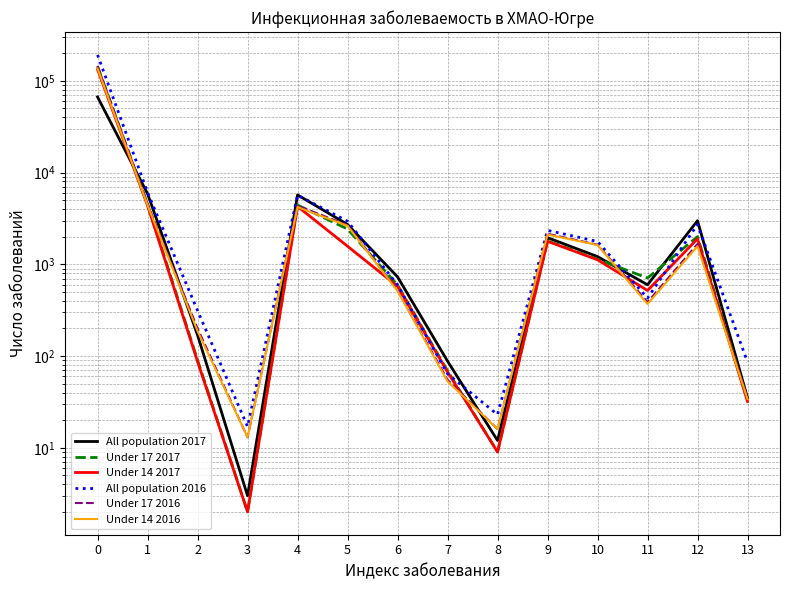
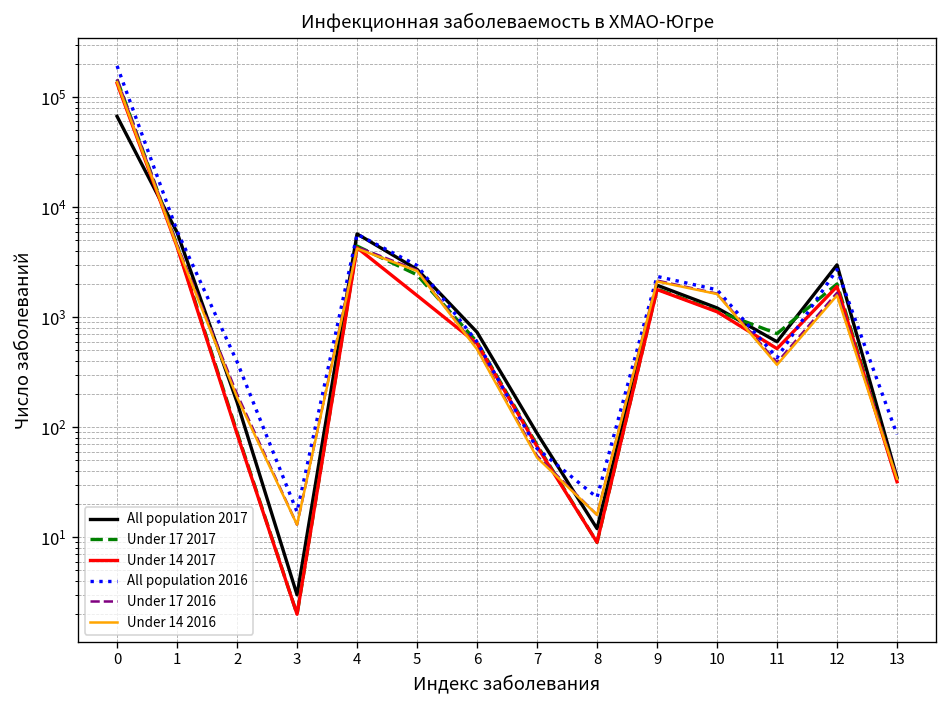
  {
    "All population 2017": {
      "0": 70000,
      "2": 170,
      "3": 3,
      "6": 700,
      "7": 90,
      "8": 12,
      "9": 2000,
      "10": 1200,
      "11": 600,
      "12": 3000
    },
    "Under 17 2017": {
      "5": 2400,
      "11": 700
    },
    "Under 14 2017": {
      "5": 1600,
      "11": 500
    },
    "All population 2016": {
      "0": 190000,
-     "2": 310,
+     "2": 390,
      "3": 17,
      "5": 3000,
      "8": 23,
      "9": 2300,
      "10": 1800,
      "11": 400,
      "12": 2700,
      "13": 90
    },
    "Under 17 2016": {
      "2": 200
    },
    "Under 14 2016": {
      "2": 190
    }
  }
